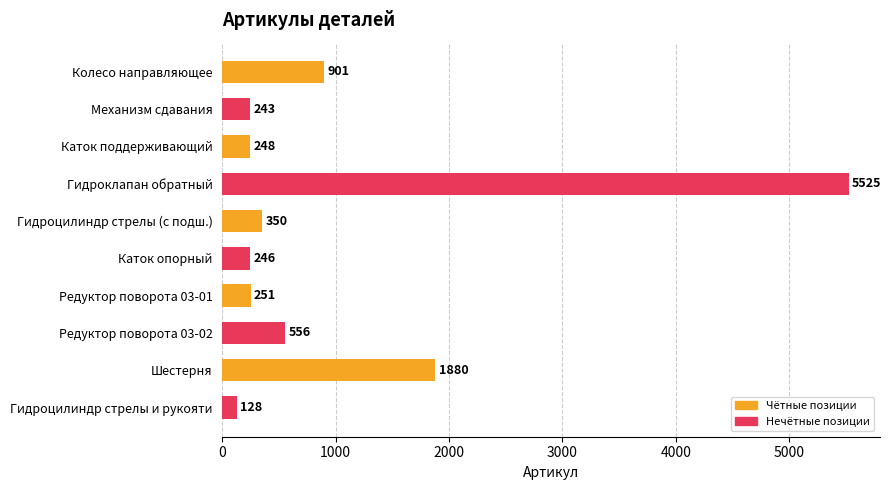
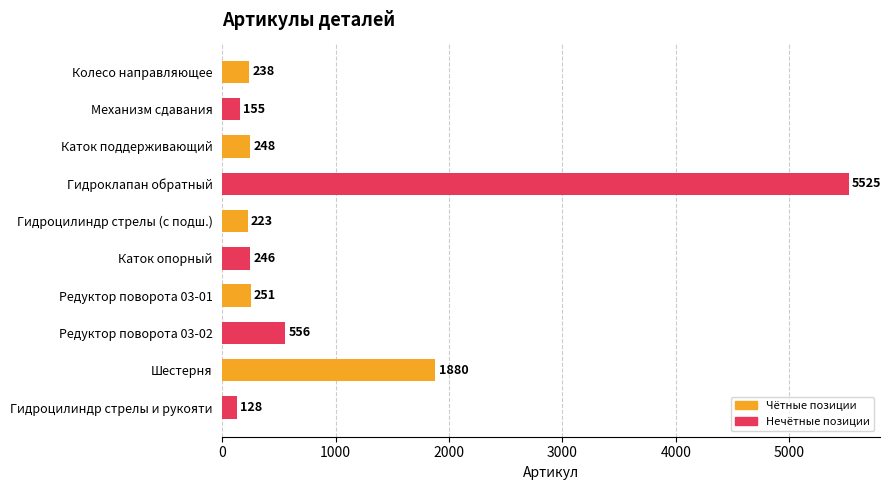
  {
-   "Колесо направляющее": 901,
-   "Механизм сдавания": 243,
+   "Колесо направляющее": 238,
+   "Механизм сдавания": 155,
    "Каток поддерживающий": 248,
    "Гидроклапан обратный": 5525,
-   "Гидроцилиндр стрелы (с подш.)": 350,
+   "Гидроцилиндр стрелы (с подш.)": 223,
    "Каток опорный": 246,
    "Редуктор поворота 03-01": 251,
    "Редуктор поворота 03-02": 556,
    "Шестерня": 1880,
    "Гидроцилиндр стрелы и рукояти": 128
  }
